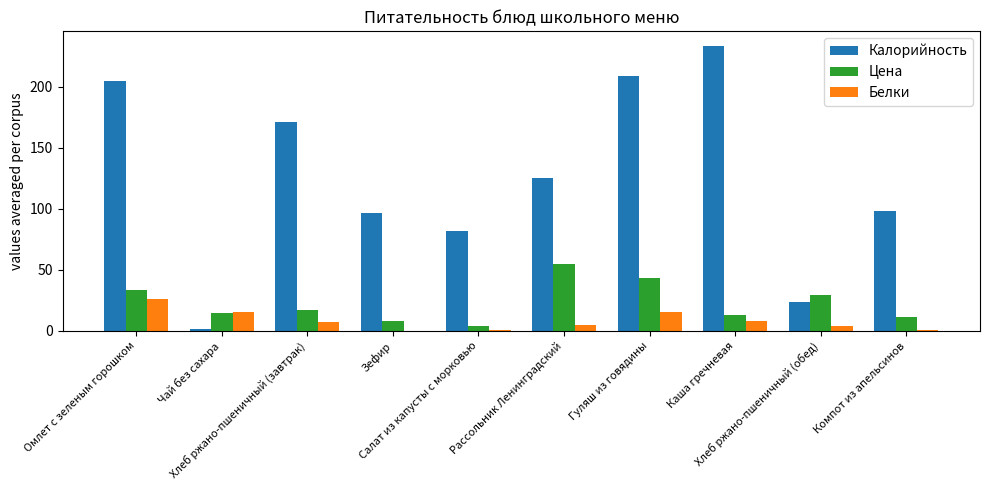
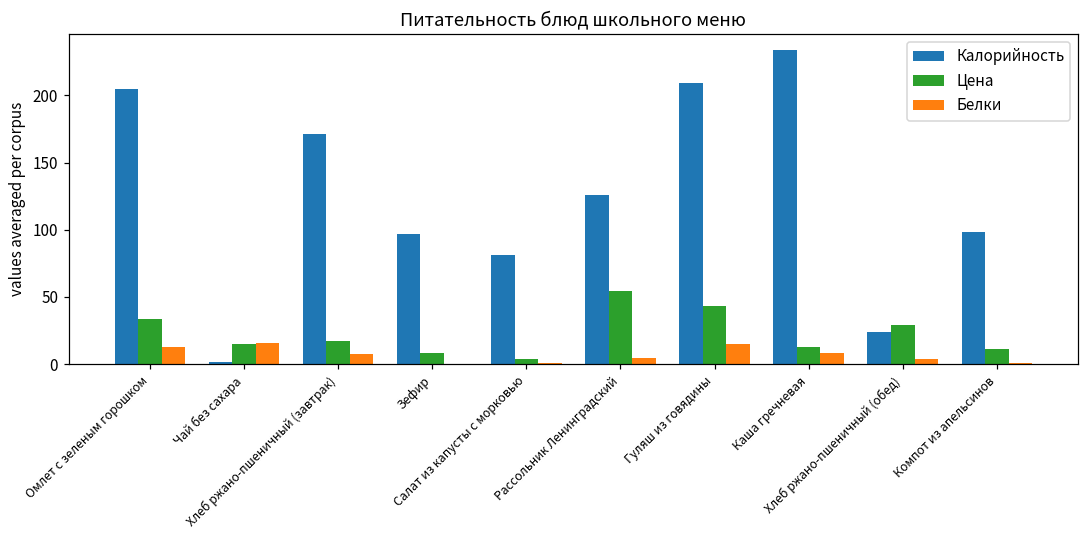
  {
    "Калорийность": {
      "Омлет с зеленым горошком": 205,
      "Хлеб ржано-пшеничный (завтрак)": 171,
      "Зефир": 97,
      "Салат из капусты с морковью": 82,
      "Рассольник Ленинградский": 126,
      "Гуляш из говядины": 209,
      "Каша гречневая": 234,
      "Хлеб ржано-пшеничный (обед)": 24,
      "Компот из апельсинов": 99
    },
    "Цена": {
      "Омлет с зеленым горошком": 34,
      "Чай без сахара": 15,
      "Хлеб ржано-пшеничный (завтрак)": 18,
      "Зефир": 8,
      "Салат из капусты с морковью": 4,
      "Рассольник Ленинградский": 55,
      "Гуляш из говядины": 43,
      "Каша гречневая": 13,
      "Хлеб ржано-пшеничный (обед)": 29,
      "Компот из апельсинов": 11
    },
    "Белки": {
-     "Омлет с зеленым горошком": 26,
+     "Омлет с зеленым горошком": 13,
      "Чай без сахара": 16,
      "Хлеб ржано-пшеничный (завтрак)": 8,
      "Рассольник Ленинградский": 5,
      "Гуляш из говядины": 15,
      "Каша гречневая": 8,
      "Хлеб ржано-пшеничный (обед)": 4
    }
  }
